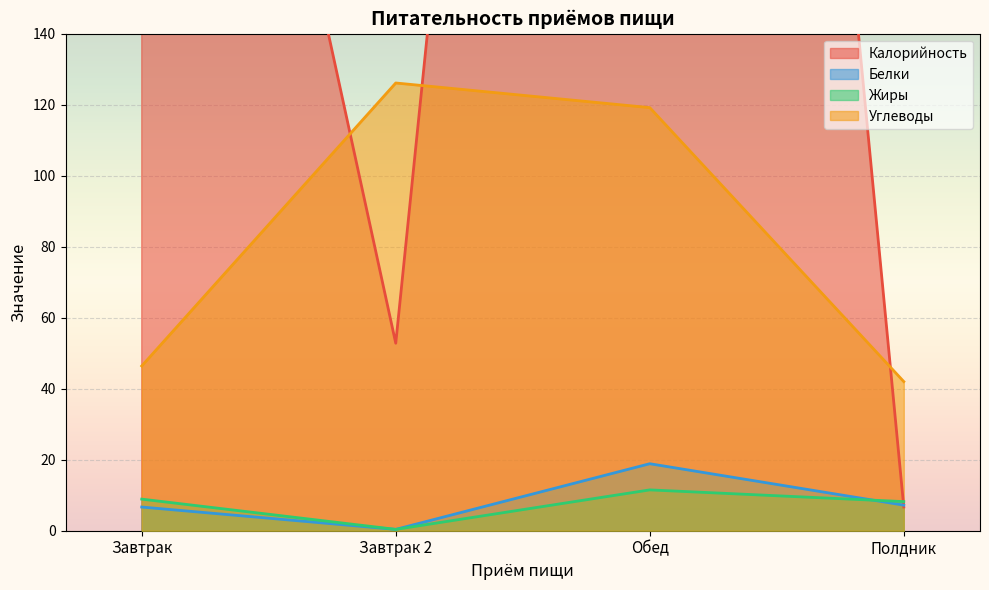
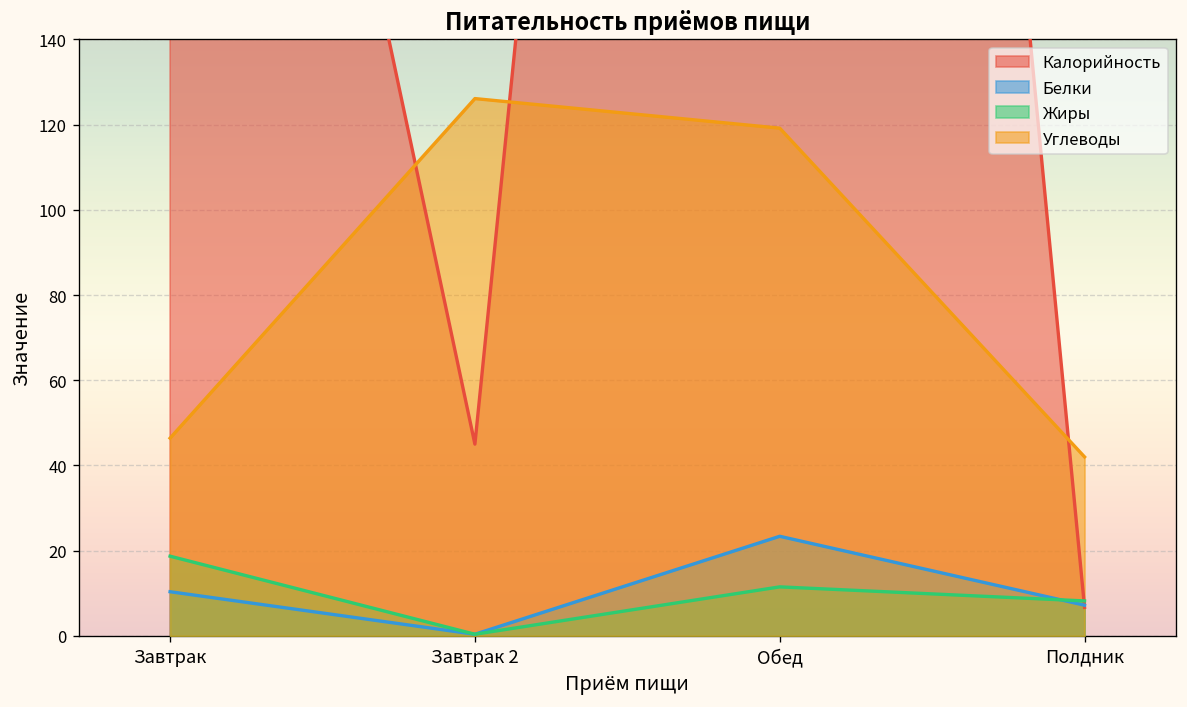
  {
    "Калорийность": {
-     "Завтрак 2": 53
+     "Завтрак 2": 45
    },
    "Белки": {
-     "Завтрак": 7,
-     "Обед": 19
+     "Завтрак": 10,
+     "Обед": 23
    },
    "Жиры": {
-     "Завтрак": 9,
+     "Завтрак": 19,
      "Обед": 12,
      "Полдник": 8
    },
    "Углеводы": {
      "Завтрак": 46,
      "Завтрак 2": 126,
      "Обед": 119,
      "Полдник": 42
    }
  }
